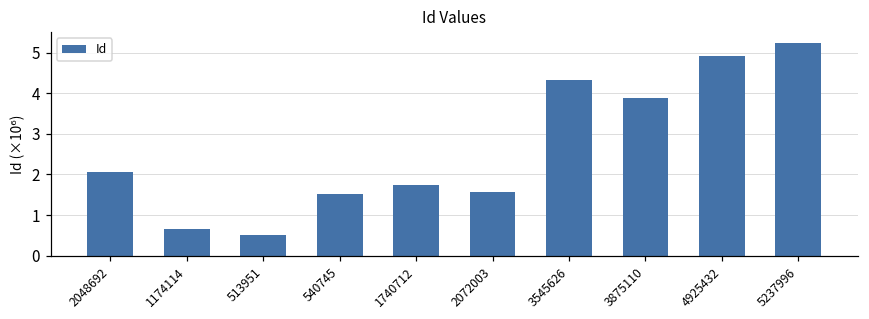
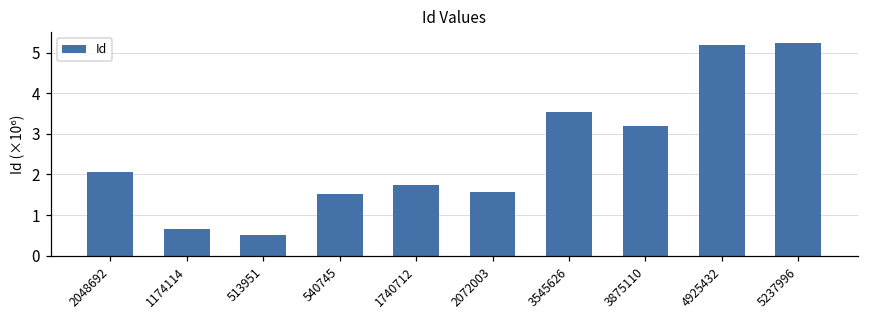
  {
    "2048692": 2.0,
    "1174114": 0.6,
    "513951": 0.5,
    "540745": 1.5,
    "1740712": 1.7,
    "2072003": 1.6,
-   "3545626": 4.3,
-   "3875110": 3.9,
-   "4925432": 4.9,
+   "3545626": 3.5,
+   "3875110": 3.2,
+   "4925432": 5.2,
    "5237996": 5.2
  }
